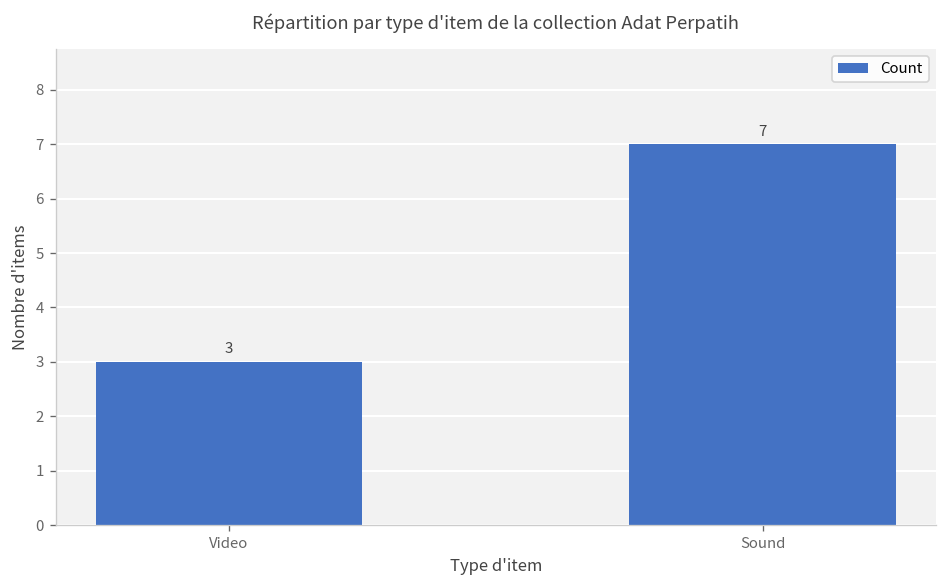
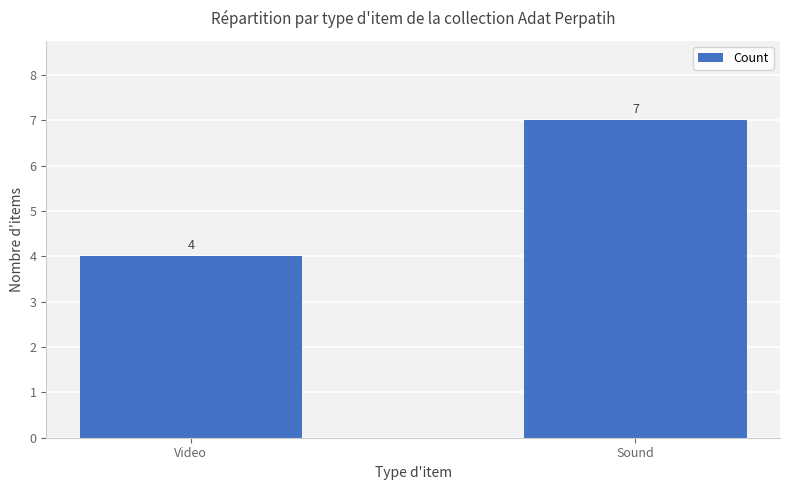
  {
-   "Video": 3,
+   "Video": 4,
    "Sound": 7
  }
